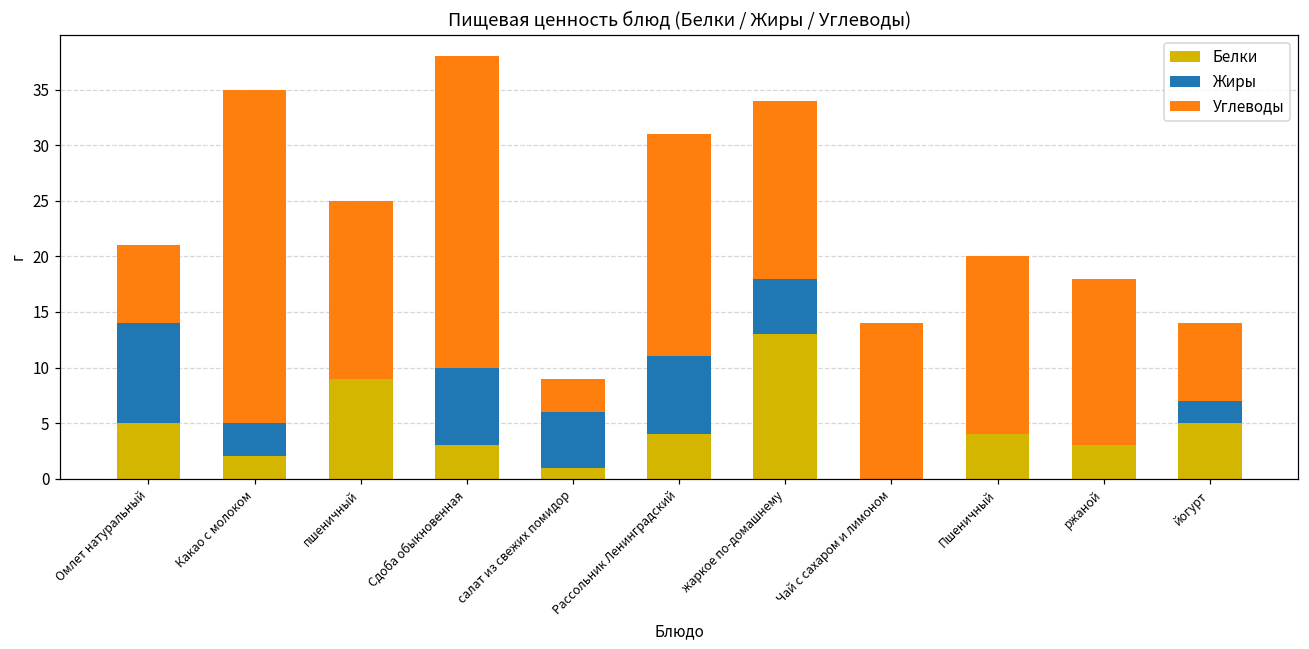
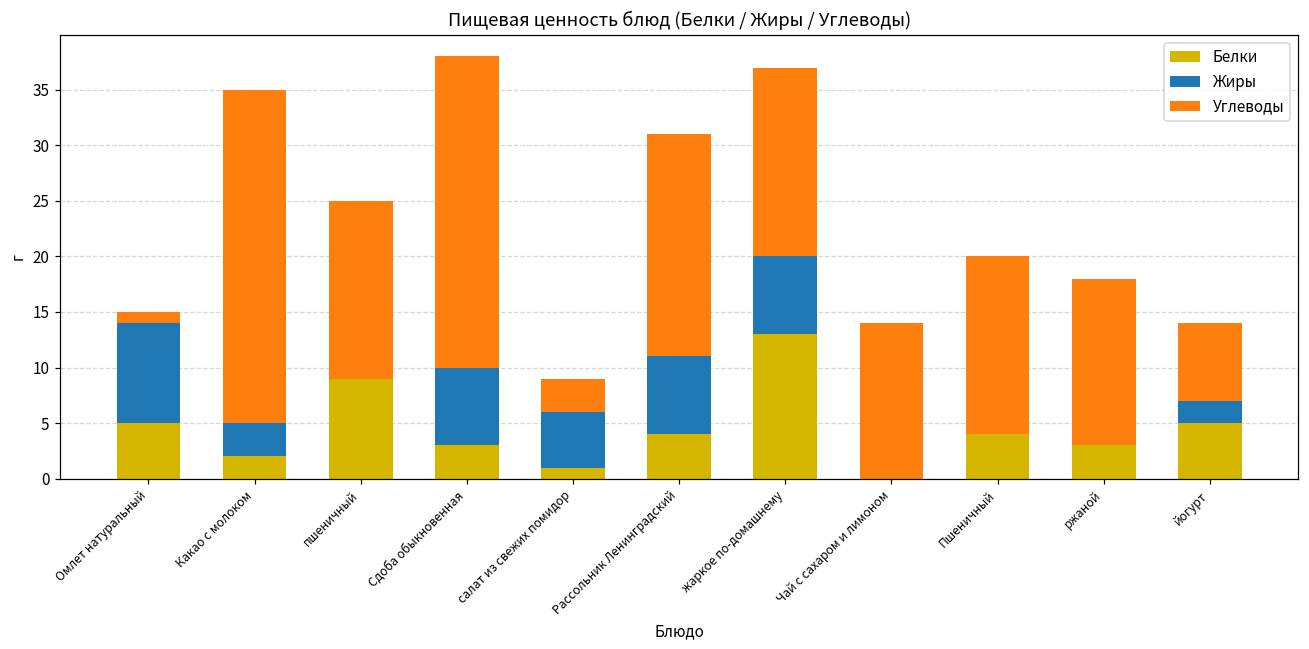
  {
    "Белки": {
      "Омлет натуральный": 5,
      "Какао с молоком": 2,
      "пшеничный": 9,
      "Сдоба обыкновенная": 3,
      "салат из свежих помидор": 1,
      "Рассольник Ленинградский": 4,
      "жаркое по-домашнему": 13,
      "Чай с сахаром и лимоном": 0,
      "Пшеничный": 4,
      "ржаной": 3,
      "йогурт": 5
    },
    "Жиры": {
      "Омлет натуральный": 9,
      "Какао с молоком": 3,
      "пшеничный": 0,
      "Сдоба обыкновенная": 7,
      "салат из свежих помидор": 5,
      "Рассольник Ленинградский": 7,
-     "жаркое по-домашнему": 5,
+     "жаркое по-домашнему": 7,
      "Чай с сахаром и лимоном": 0,
      "Пшеничный": 0,
      "ржаной": 0,
      "йогурт": 2
    },
    "Углеводы": {
-     "Омлет натуральный": 7,
+     "Омлет натуральный": 1,
      "Какао с молоком": 30,
      "пшеничный": 16,
      "Сдоба обыкновенная": 28,
      "салат из свежих помидор": 3,
      "Рассольник Ленинградский": 20,
-     "жаркое по-домашнему": 16,
+     "жаркое по-домашнему": 17,
      "Чай с сахаром и лимоном": 14,
      "Пшеничный": 16,
      "ржаной": 15,
      "йогурт": 7
    }
  }
